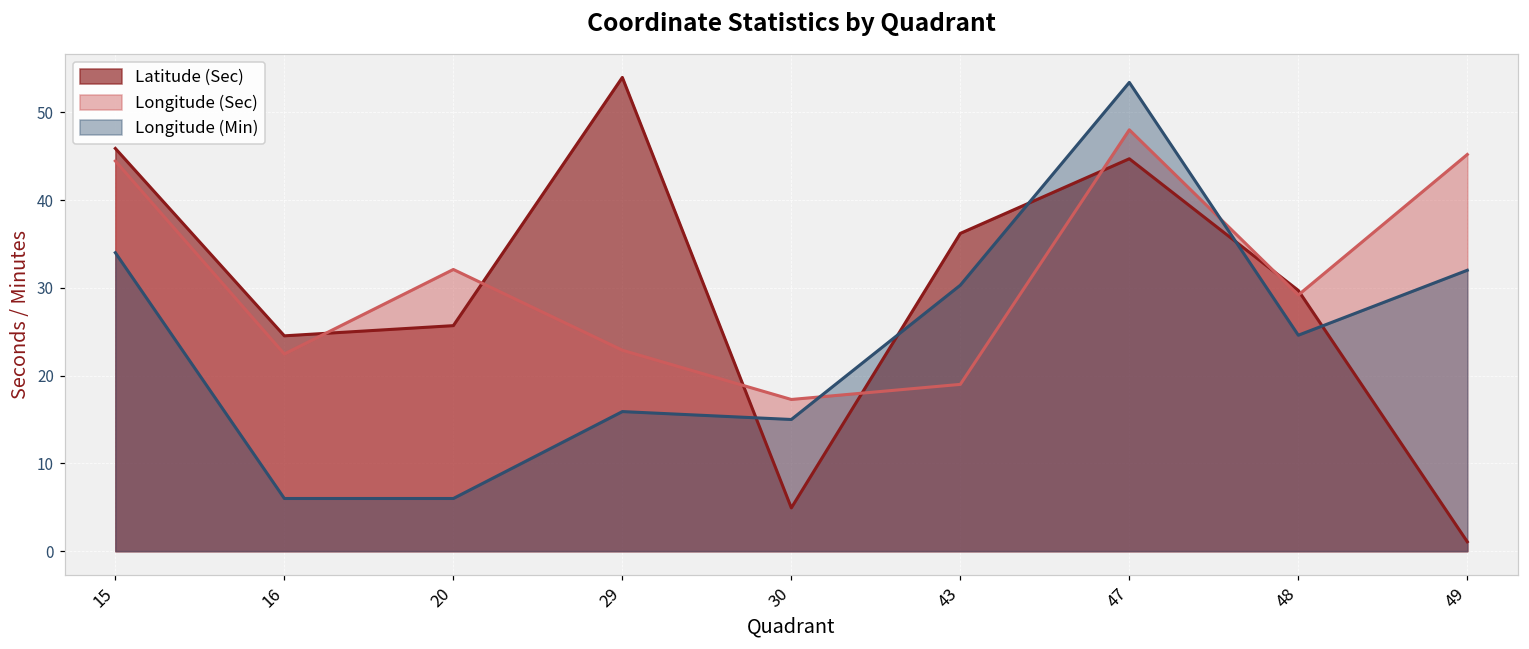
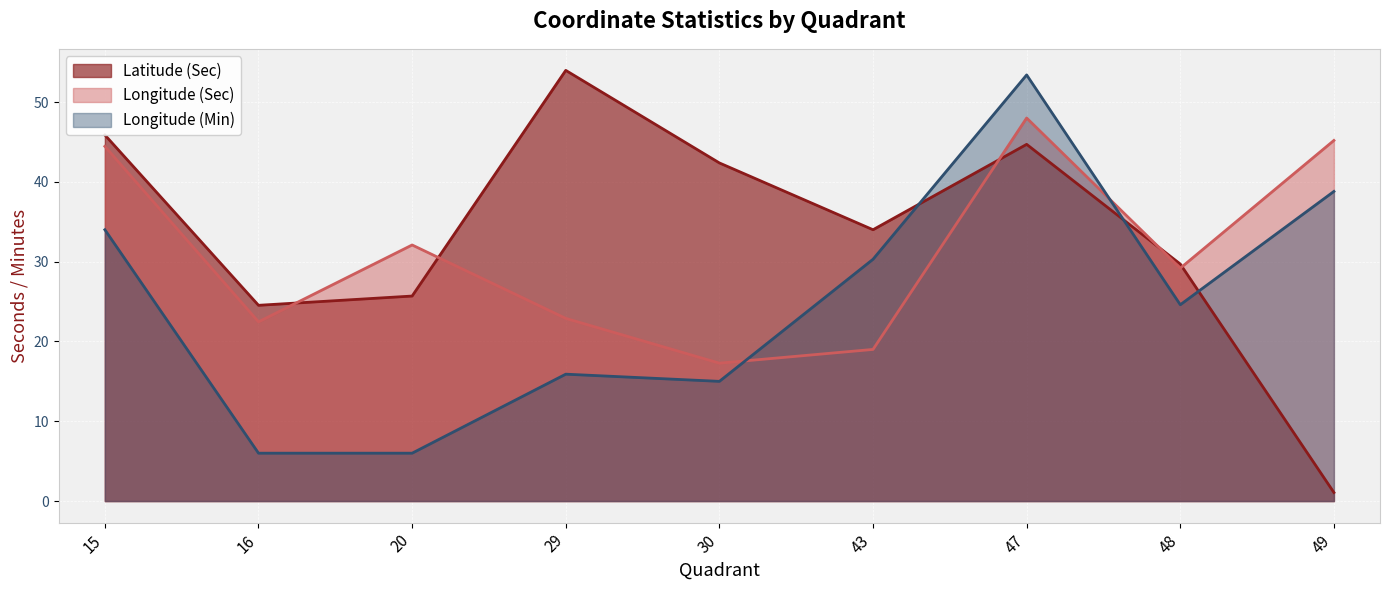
  {
    "Latitude (Sec)": {
      "16": 25,
      "20": 26,
      "29": 54,
-     "30": 5,
-     "43": 36,
+     "30": 42,
+     "43": 34,
      "47": 45,
      "48": 30,
      "49": 1
    },
    "Longitude (Sec)": {
      "15": 44,
      "16": 22,
      "20": 32,
      "29": 23,
      "30": 17,
      "43": 19,
      "47": 48,
      "48": 29,
      "49": 45
    },
    "Longitude (Min)": {
      "15": 34,
      "16": 6,
      "20": 6,
      "29": 16,
      "30": 15,
      "43": 30,
      "47": 53,
      "48": 25,
-     "49": 32
+     "49": 39
    }
  }
